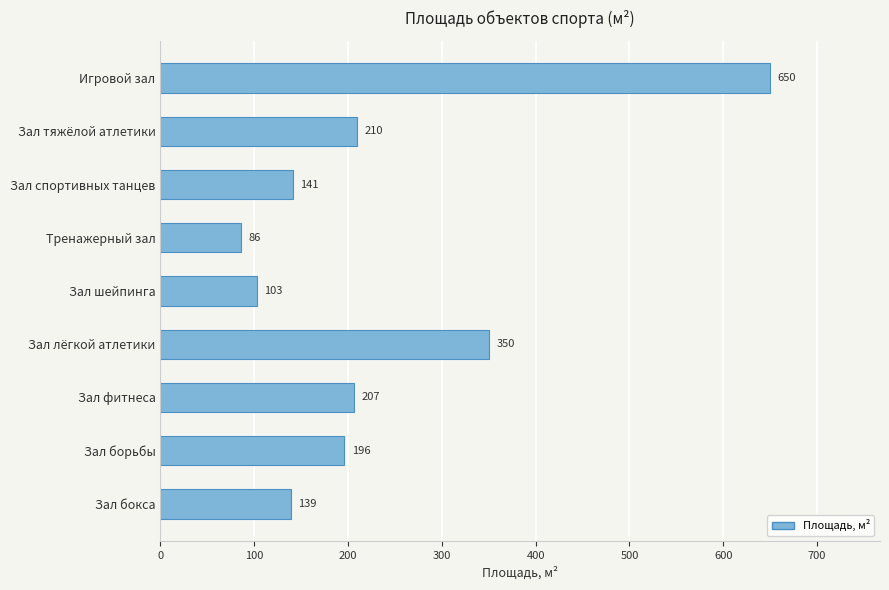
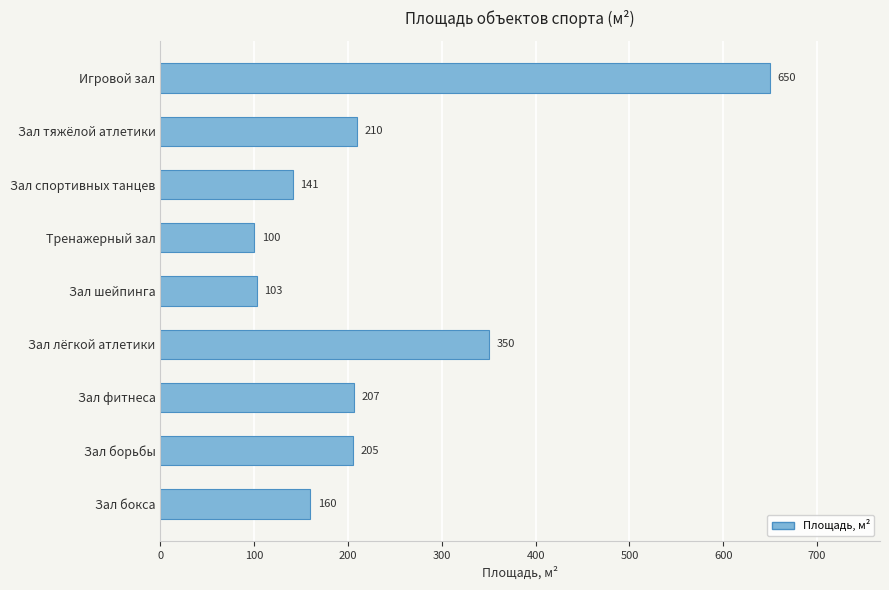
  {
    "Игровой зал": 650,
    "Зал тяжёлой атлетики": 210,
    "Зал спортивных танцев": 141,
-   "Тренажерный зал": 86,
+   "Тренажерный зал": 100,
    "Зал шейпинга": 103,
    "Зал лёгкой атлетики": 350,
    "Зал фитнеса": 207,
-   "Зал борьбы": 196,
-   "Зал бокса": 139
+   "Зал борьбы": 205,
+   "Зал бокса": 160
  }
